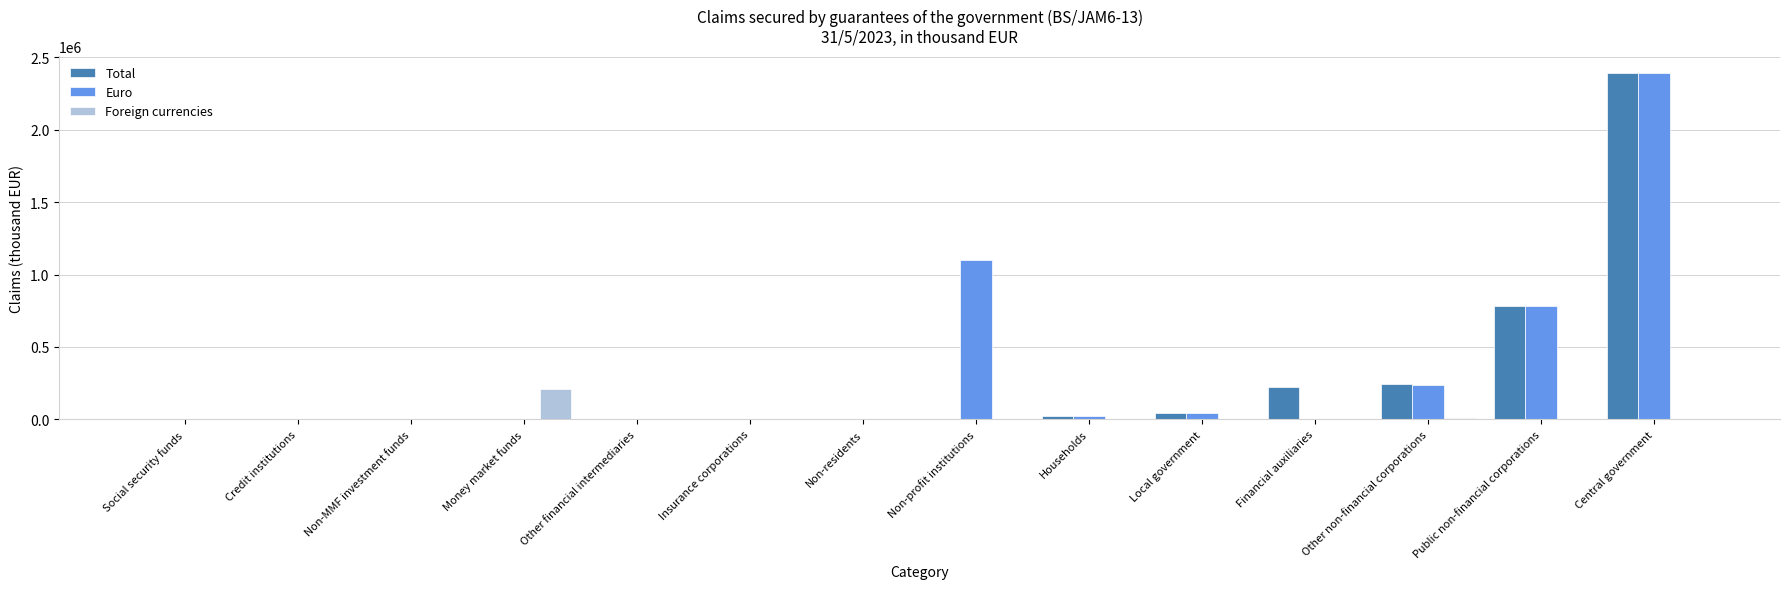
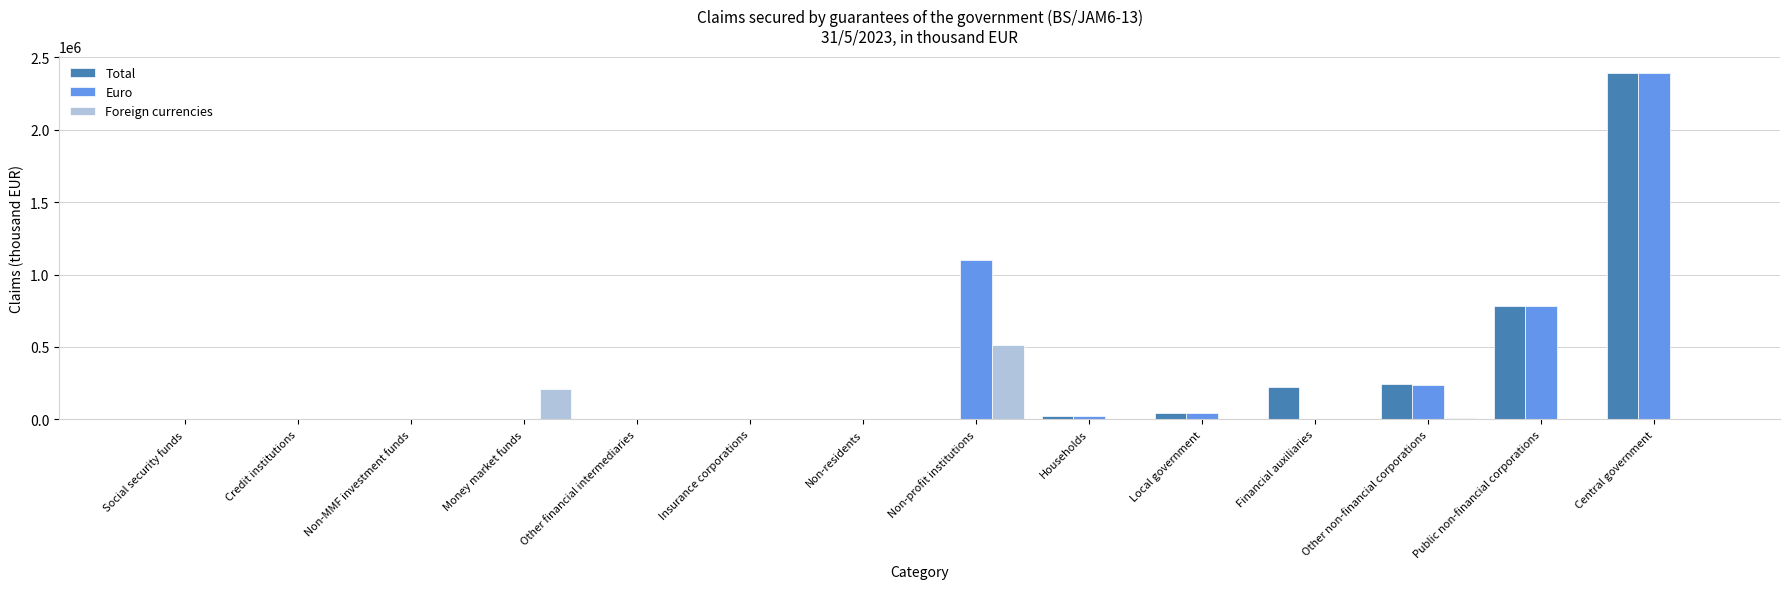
  {
    "Total": {
      "Social security funds": 0,
      "Credit institutions": 0,
      "Non-MMF investment funds": 0,
      "Money market funds": 0,
      "Other financial intermediaries": 0,
      "Insurance corporations": 0,
      "Non-residents": 0,
      "Households": 20000,
      "Local government": 50000,
      "Financial auxiliaries": 220000,
      "Other non-financial corporations": 240000,
      "Public non-financial corporations": 780000,
      "Central government": 2390000
    },
    "Euro": {
      "Social security funds": 0,
      "Credit institutions": 0,
      "Non-MMF investment funds": 0,
      "Money market funds": 0,
      "Other financial intermediaries": 0,
      "Insurance corporations": 0,
      "Non-residents": 0,
      "Non-profit institutions": 1100000,
      "Households": 20000,
      "Local government": 50000,
      "Other non-financial corporations": 240000,
      "Public non-financial corporations": 780000,
      "Central government": 2390000
    },
    "Foreign currencies": {
      "Social security funds": 0,
      "Credit institutions": 0,
      "Non-MMF investment funds": 0,
      "Money market funds": 210000,
      "Other financial intermediaries": 0,
      "Insurance corporations": 0,
      "Non-residents": 0,
-     "Non-profit institutions": 0,
+     "Non-profit institutions": 510000,
      "Households": 0,
      "Local government": 0,
      "Financial auxiliaries": 0,
      "Public non-financial corporations": 0,
      "Central government": 0
    }
  }
